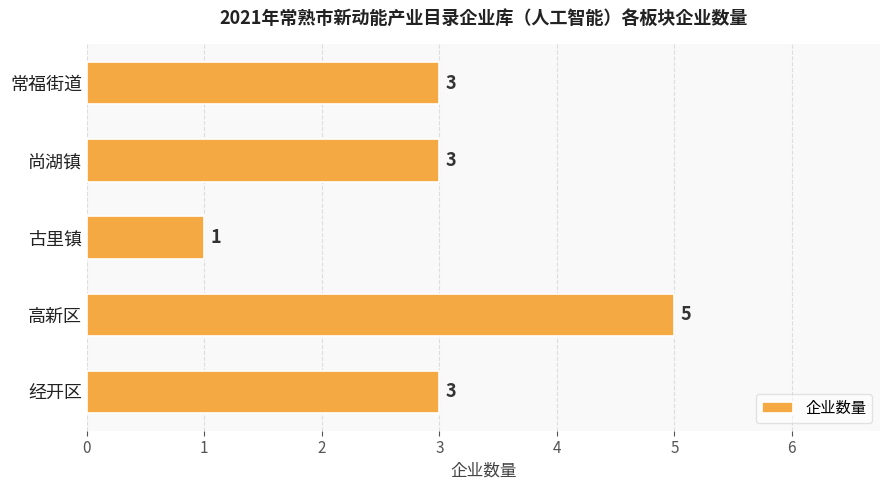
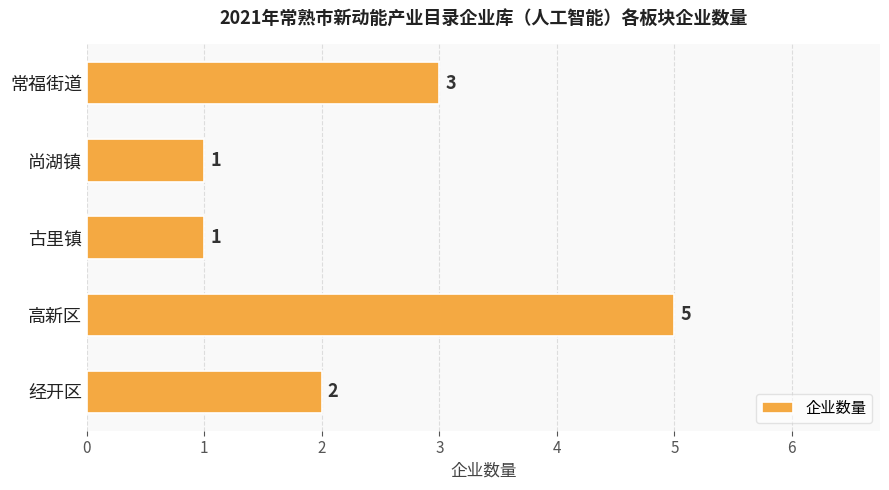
  {
    "常福街道": 3,
-   "尚湖镇": 3,
+   "尚湖镇": 1,
    "古里镇": 1,
    "高新区": 5,
-   "经开区": 3
+   "经开区": 2
  }
